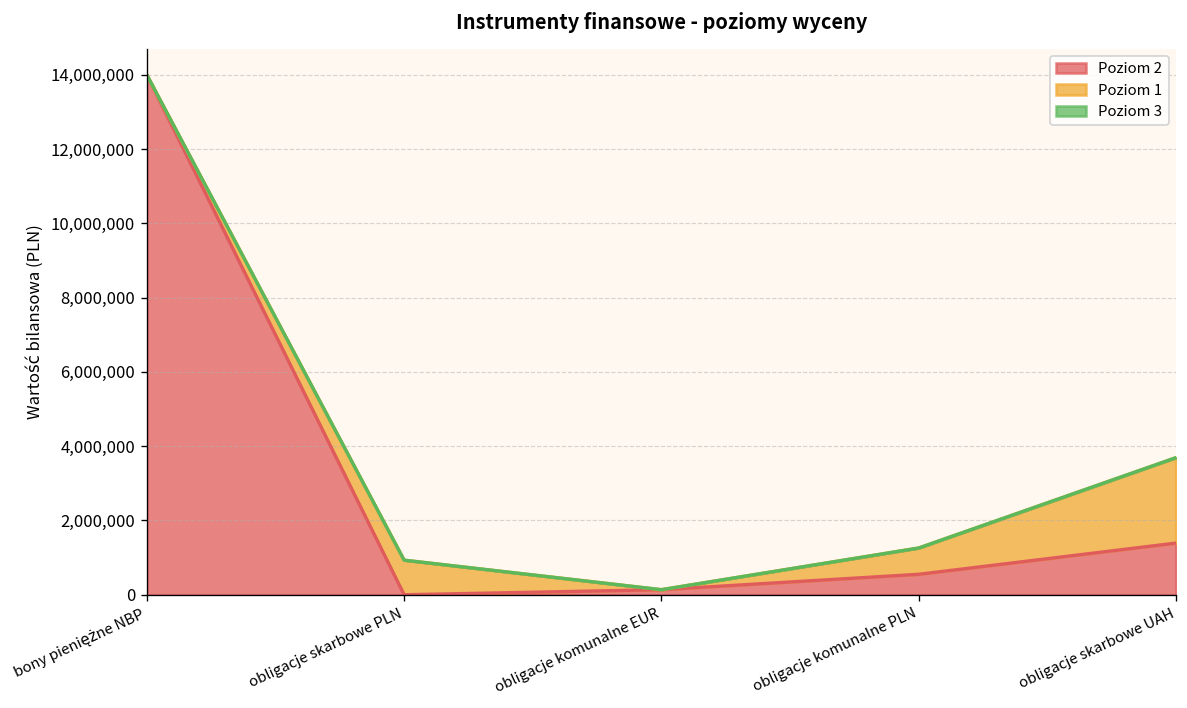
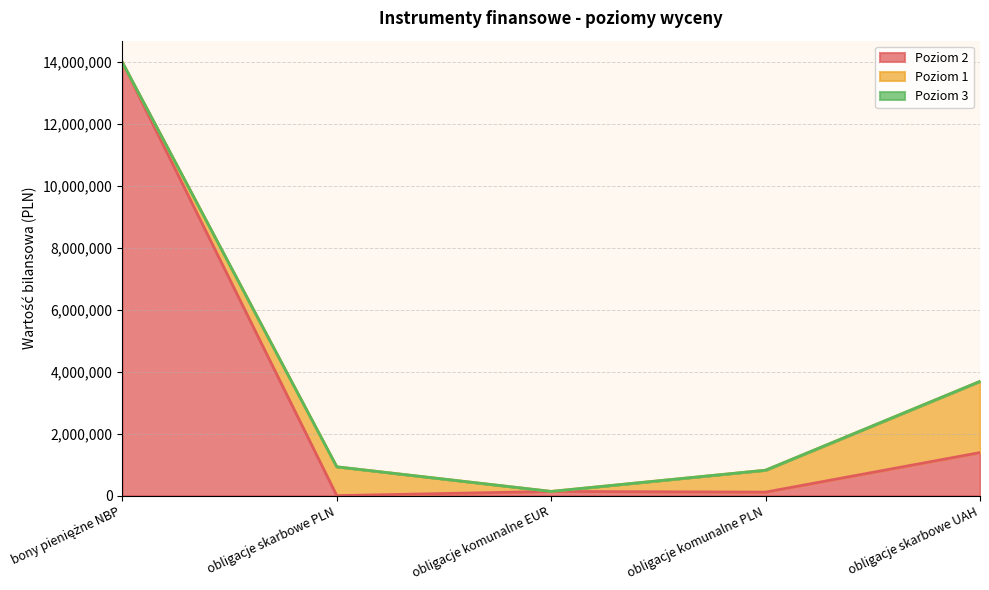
  {
    "Poziom 2": {
      "obligacje skarbowe PLN": "0",
-     "obligacje komunalne PLN": "600,000",
+     "obligacje komunalne PLN": "100,000",
      "obligacje skarbowe UAH": "1,400,000"
    }
  }
